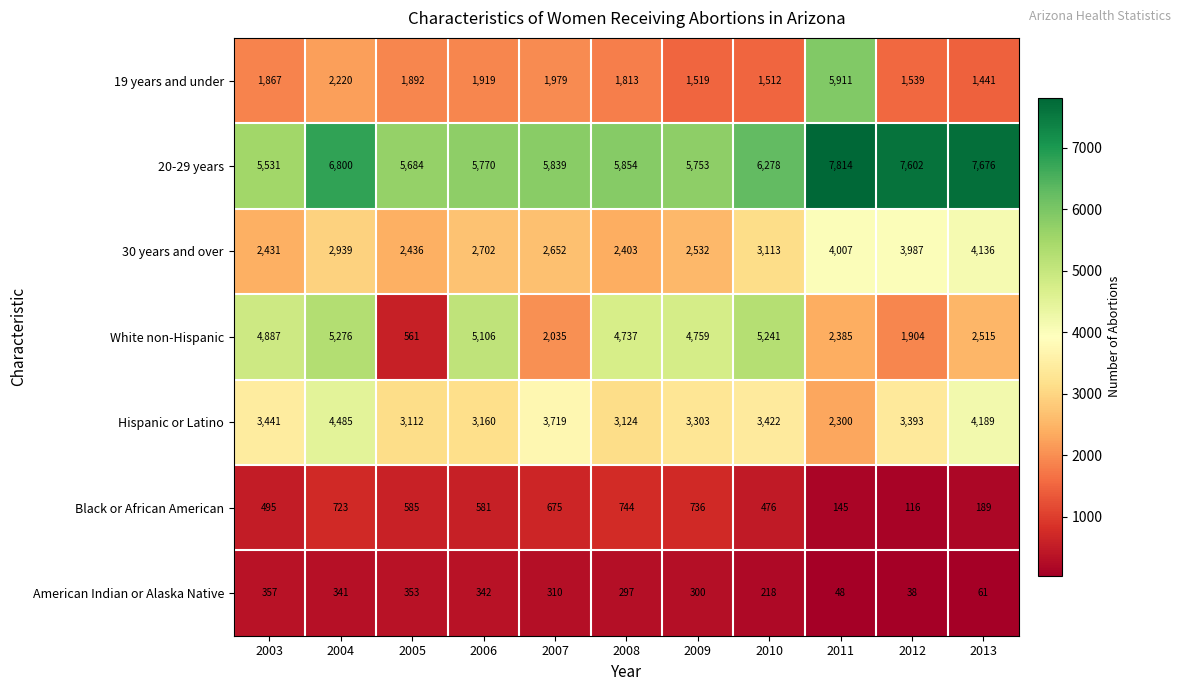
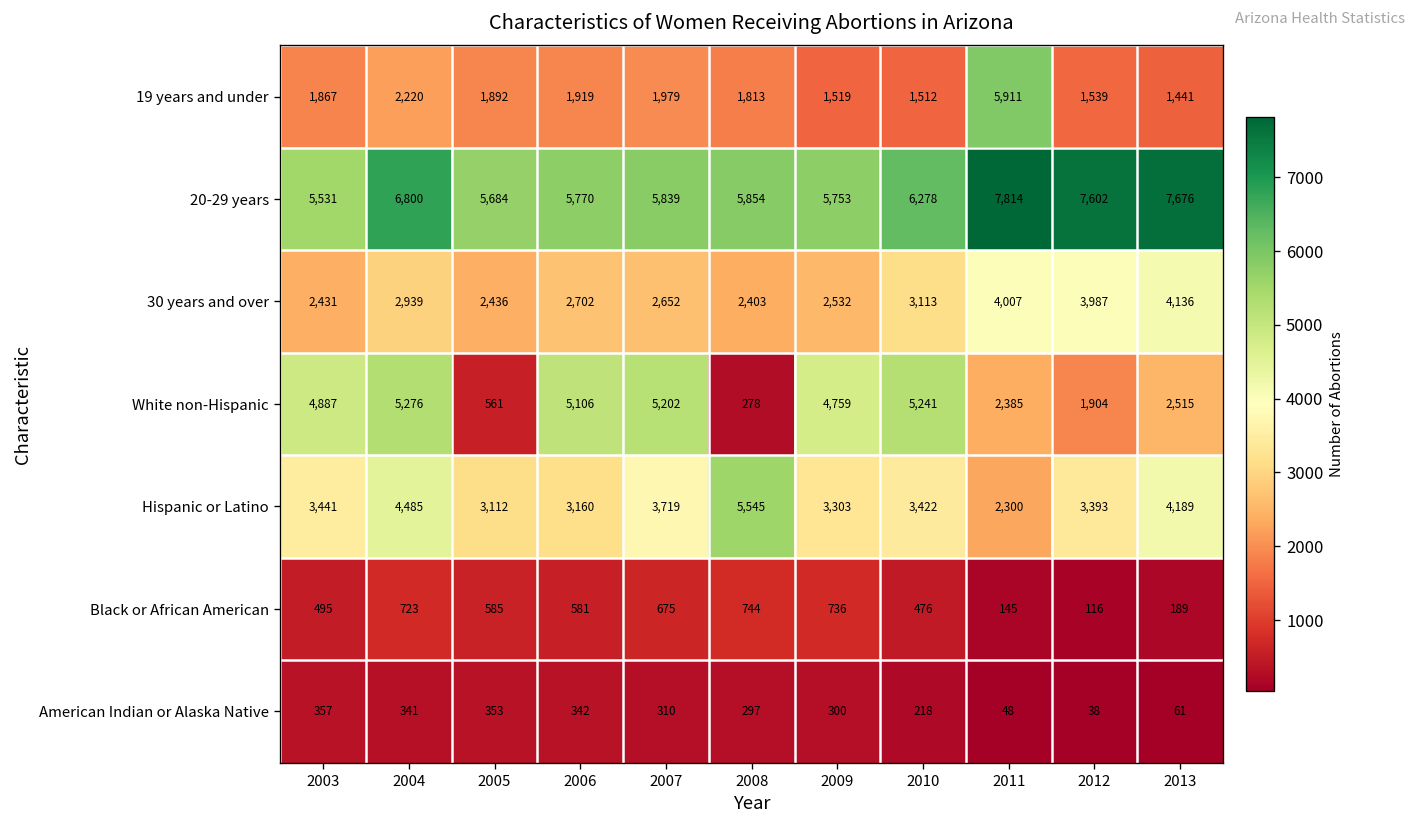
  {
    "19 years and under": {
      "2003": "1,867",
      "2004": "2,220",
      "2005": "1,892",
      "2006": "1,919",
      "2007": "1,979",
      "2008": "1,813",
      "2009": "1,519",
      "2010": "1,512",
      "2011": "5,911",
      "2012": "1,539",
      "2013": "1,441"
    },
    "20-29 years": {
      "2003": "5,531",
      "2004": "6,800",
      "2005": "5,684",
      "2006": "5,770",
      "2007": "5,839",
      "2008": "5,854",
      "2009": "5,753",
      "2010": "6,278",
      "2011": "7,814",
      "2012": "7,602",
      "2013": "7,676"
    },
    "30 years and over": {
      "2003": "2,431",
      "2004": "2,939",
      "2005": "2,436",
      "2006": "2,702",
      "2007": "2,652",
      "2008": "2,403",
      "2009": "2,532",
      "2010": "3,113",
      "2011": "4,007",
      "2012": "3,987",
      "2013": "4,136"
    },
    "White non-Hispanic": {
      "2003": "4,887",
      "2004": "5,276",
      "2005": "561",
      "2006": "5,106",
-     "2007": "2,035",
-     "2008": "4,737",
+     "2007": "5,202",
+     "2008": "278",
      "2009": "4,759",
      "2010": "5,241",
      "2011": "2,385",
      "2012": "1,904",
      "2013": "2,515"
    },
    "Hispanic or Latino": {
      "2003": "3,441",
      "2004": "4,485",
      "2005": "3,112",
      "2006": "3,160",
      "2007": "3,719",
-     "2008": "3,124",
+     "2008": "5,545",
      "2009": "3,303",
      "2010": "3,422",
      "2011": "2,300",
      "2012": "3,393",
      "2013": "4,189"
    },
    "Black or African American": {
      "2003": "495",
      "2004": "723",
      "2005": "585",
      "2006": "581",
      "2007": "675",
      "2008": "744",
      "2009": "736",
      "2010": "476",
      "2011": "145",
      "2012": "116",
      "2013": "189"
    },
    "American Indian or Alaska Native": {
      "2003": "357",
      "2004": "341",
      "2005": "353",
      "2006": "342",
      "2007": "310",
      "2008": "297",
      "2009": "300",
      "2010": "218",
      "2011": "48",
      "2012": "38",
      "2013": "61"
    }
  }
